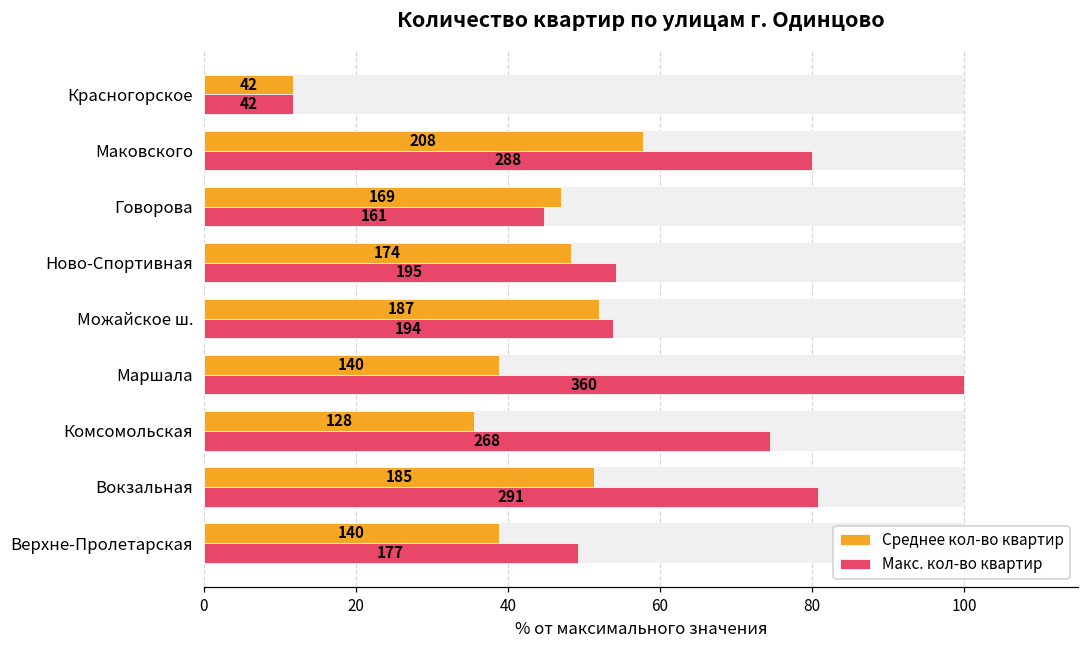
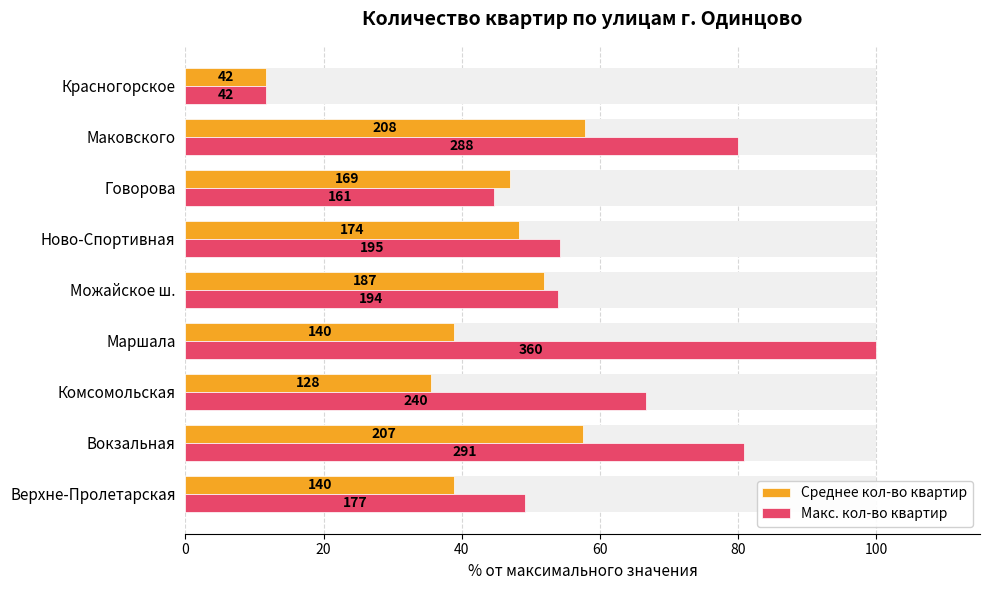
  {
    "Среднее кол-во квартир": {
-     "Вокзальная": 185
+     "Вокзальная": 207
    },
    "Макс. кол-во квартир": {
-     "Комсомольская": 268
+     "Комсомольская": 240
    }
  }
